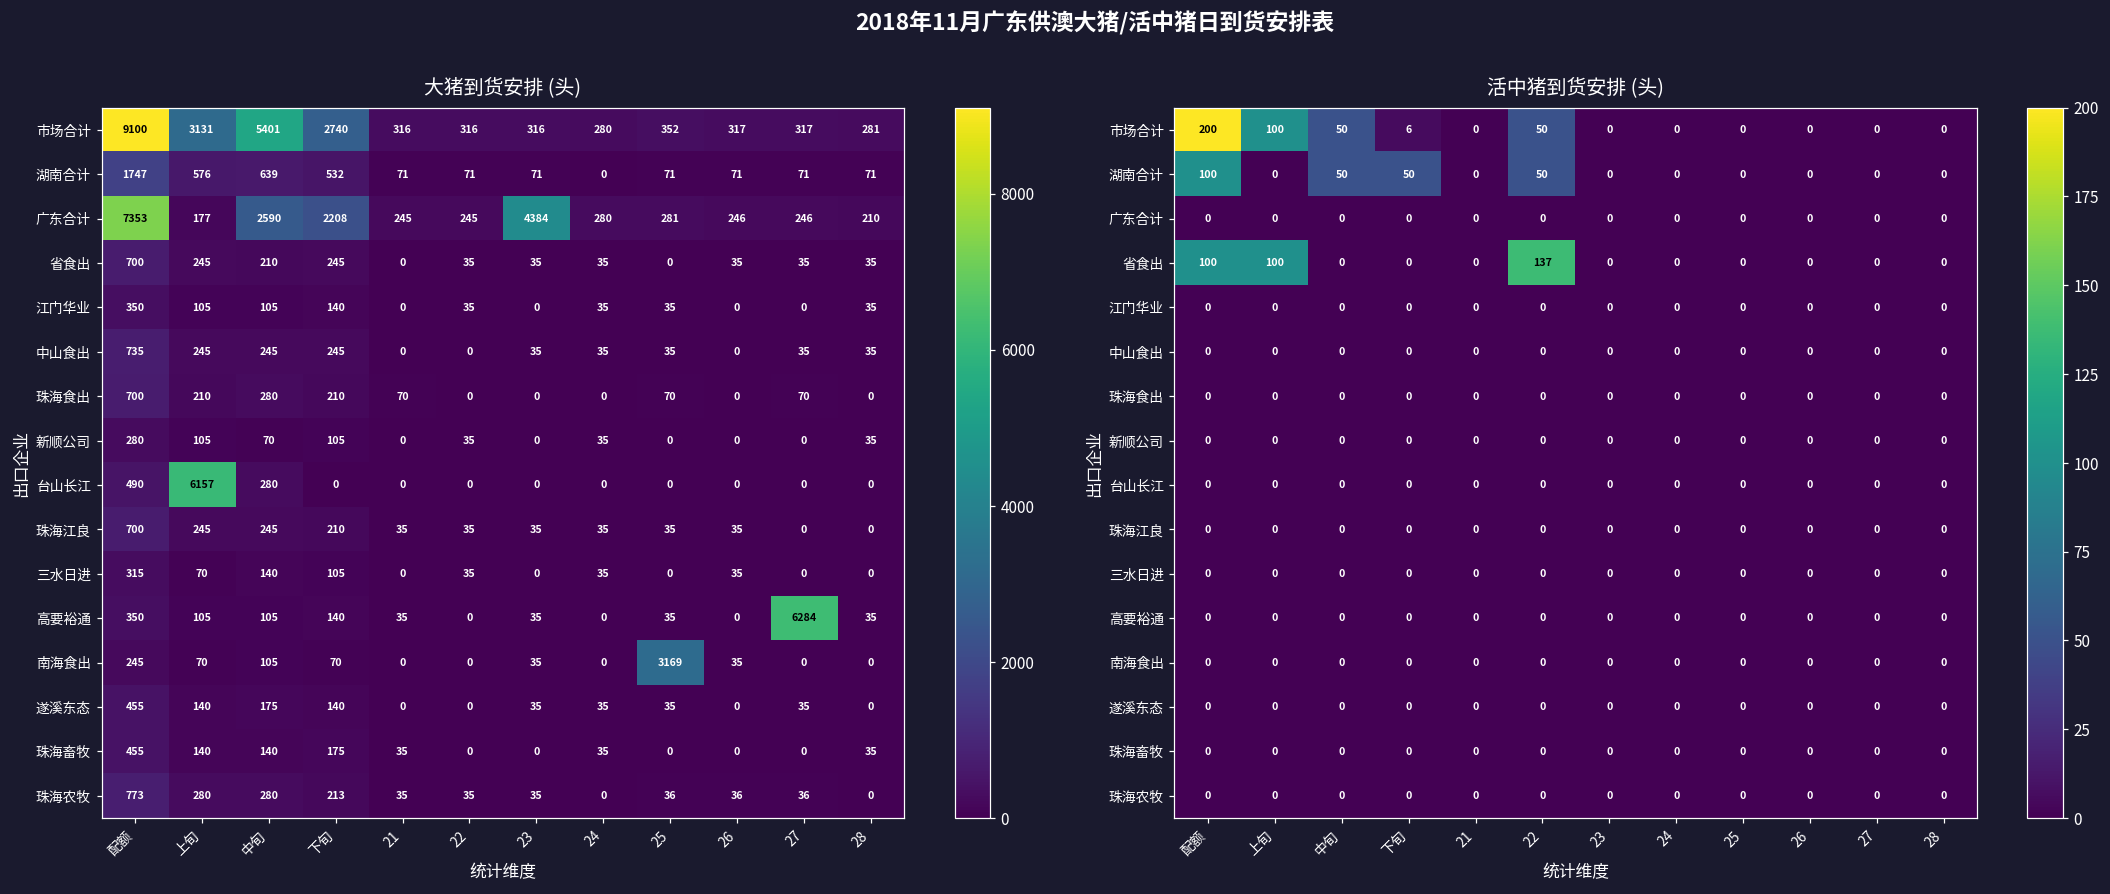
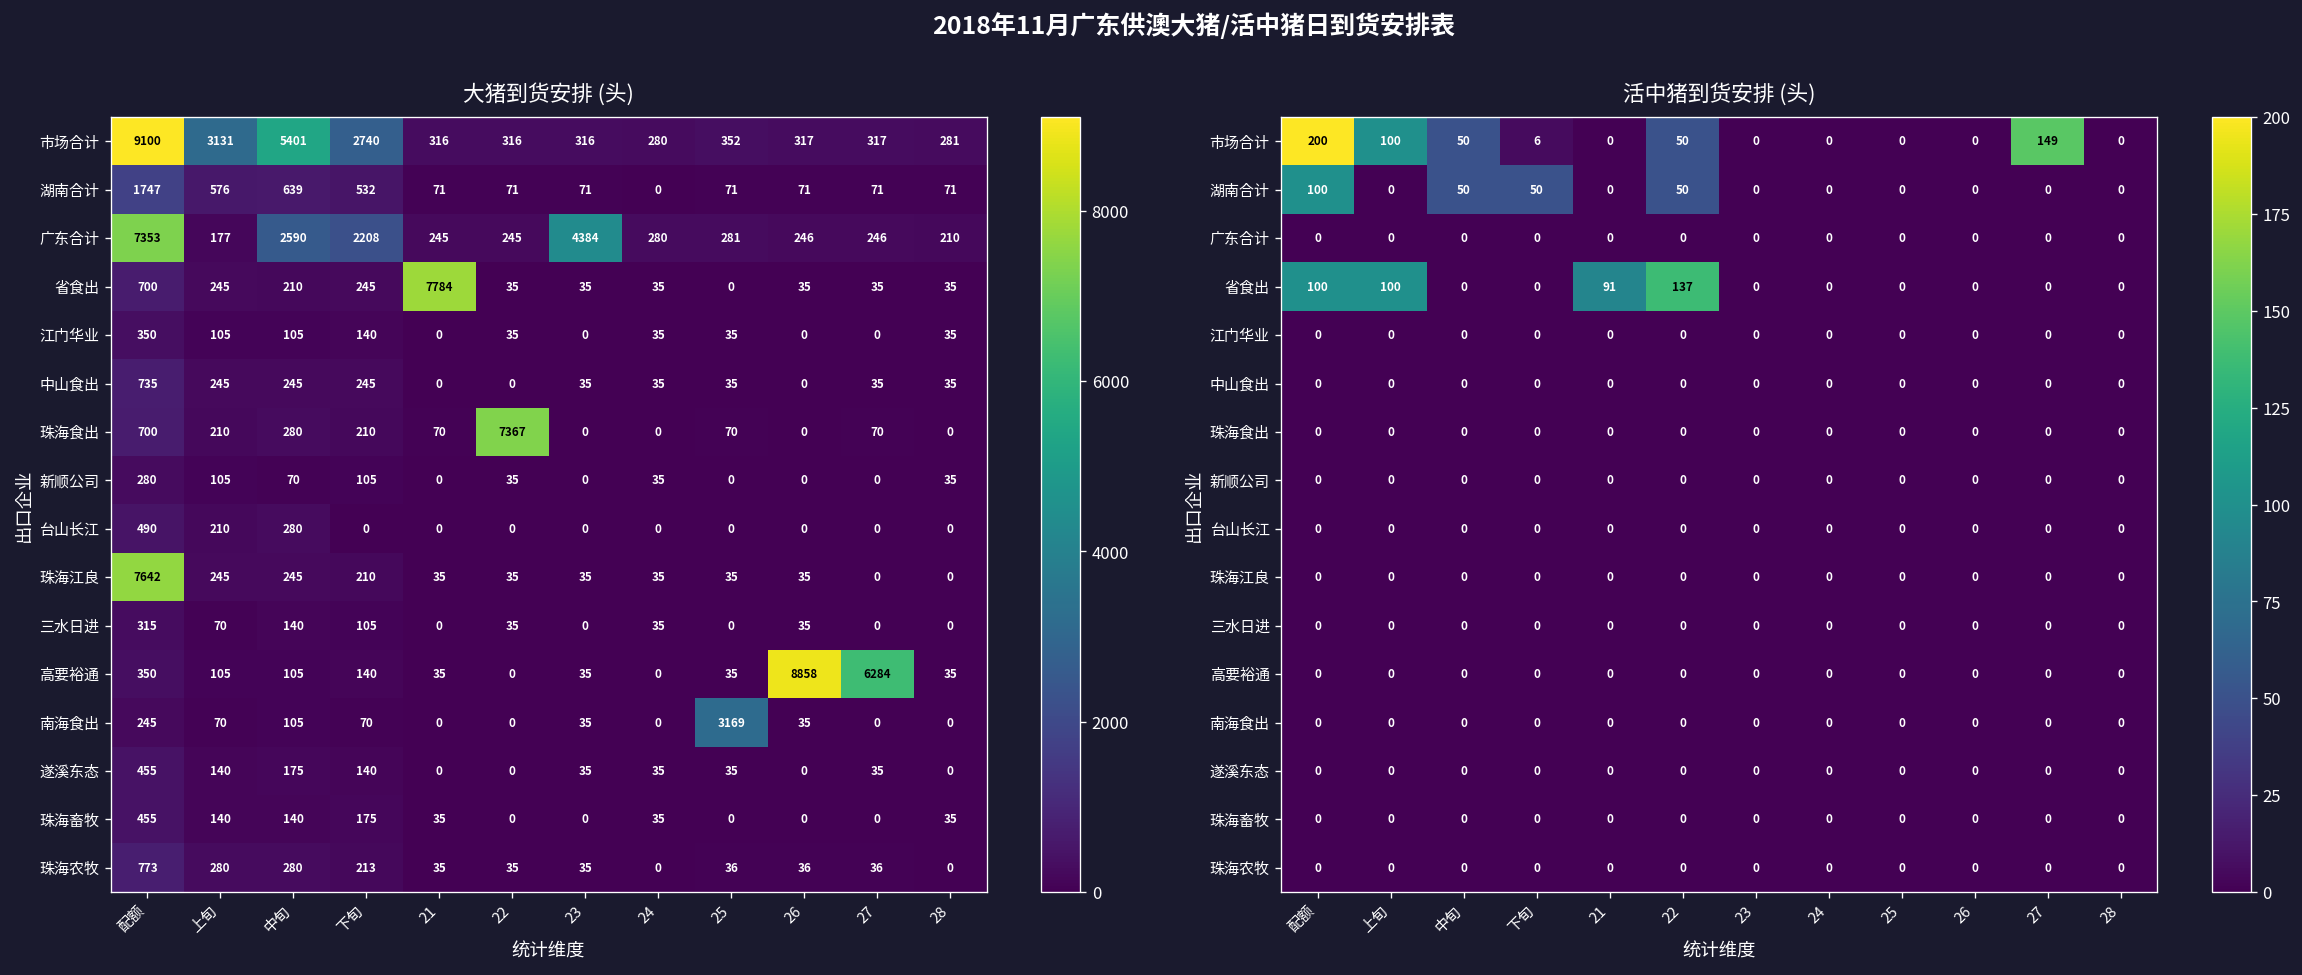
  {
    "大猪到货安排 (头)": {
      "省食出": {
        "配额": 700,
        "上旬": 245,
        "中旬": 210,
        "下旬": 245,
-       "21": 0,
+       "21": 7784,
        "22": 35,
        "23": 35,
        "24": 35,
        "25": 0,
        "26": 35,
        "27": 35,
        "28": 35
      },
      "珠海食出": {
        "配额": 700,
        "上旬": 210,
        "中旬": 280,
        "下旬": 210,
        "21": 70,
-       "22": 0,
+       "22": 7367,
        "23": 0,
        "24": 0,
        "25": 70,
        "26": 0,
        "27": 70,
        "28": 0
      },
      "台山长江": {
        "配额": 490,
-       "上旬": 6157,
+       "上旬": 210,
        "中旬": 280,
        "下旬": 0,
        "21": 0,
        "22": 0,
        "23": 0,
        "24": 0,
        "25": 0,
        "26": 0,
        "27": 0,
        "28": 0
      },
      "珠海江良": {
-       "配额": 700,
+       "配额": 7642,
        "上旬": 245,
        "中旬": 245,
        "下旬": 210,
        "21": 35,
        "22": 35,
        "23": 35,
        "24": 35,
        "25": 35,
        "26": 35,
        "27": 0,
        "28": 0
      },
      "高要裕通": {
        "配额": 350,
        "上旬": 105,
        "中旬": 105,
        "下旬": 140,
        "21": 35,
        "22": 0,
        "23": 35,
        "24": 0,
        "25": 35,
-       "26": 0,
+       "26": 8858,
        "27": 6284,
        "28": 35
      }
    },
    "活中猪到货安排 (头)": {
      "市场合计": {
        "配额": 200,
        "上旬": 100,
        "中旬": 50,
        "下旬": 6,
        "21": 0,
        "22": 50,
        "23": 0,
        "24": 0,
        "25": 0,
        "26": 0,
-       "27": 0,
+       "27": 149,
        "28": 0
      },
      "省食出": {
        "配额": 100,
        "上旬": 100,
        "中旬": 0,
        "下旬": 0,
-       "21": 0,
+       "21": 91,
        "22": 137,
        "23": 0,
        "24": 0,
        "25": 0,
        "26": 0,
        "27": 0,
        "28": 0
      }
    }
  }
